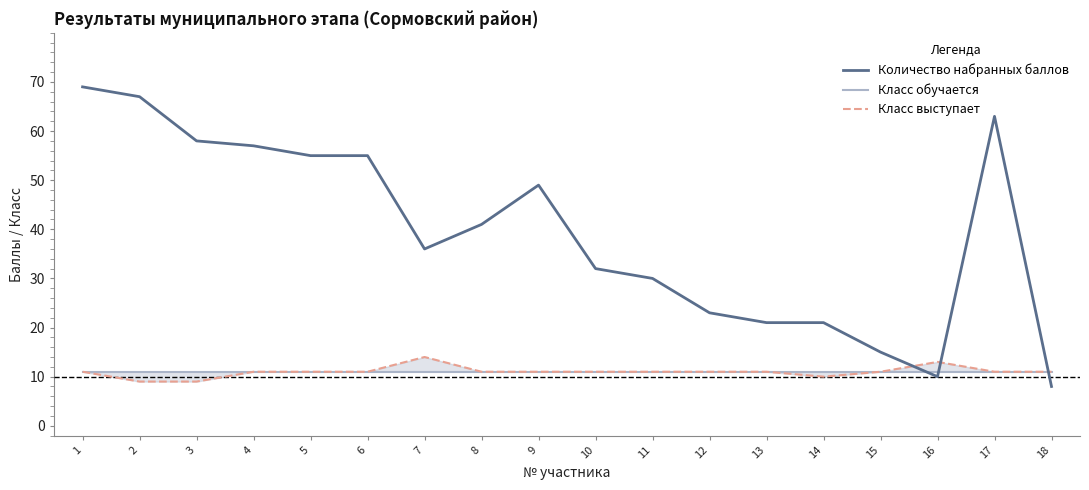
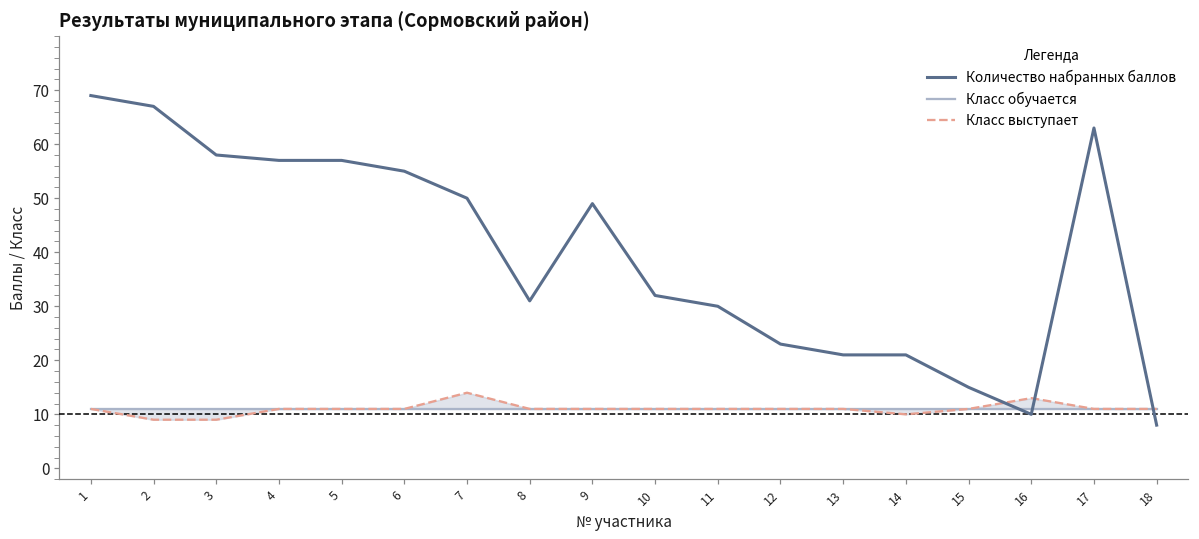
  {
    "Количество набранных баллов": {
      "1": 69,
      "2": 67,
      "3": 58,
      "4": 57,
-     "5": 55,
+     "5": 57,
      "6": 55,
-     "7": 36,
-     "8": 41,
+     "7": 50,
+     "8": 31,
      "9": 49,
      "10": 32,
      "11": 30,
      "12": 23,
      "13": 21,
      "14": 21,
      "15": 15,
      "16": 10,
      "17": 63,
      "18": 8
    },
    "Класс выступает": {
      "2": 9,
      "3": 9,
      "14": 10
    }
  }
